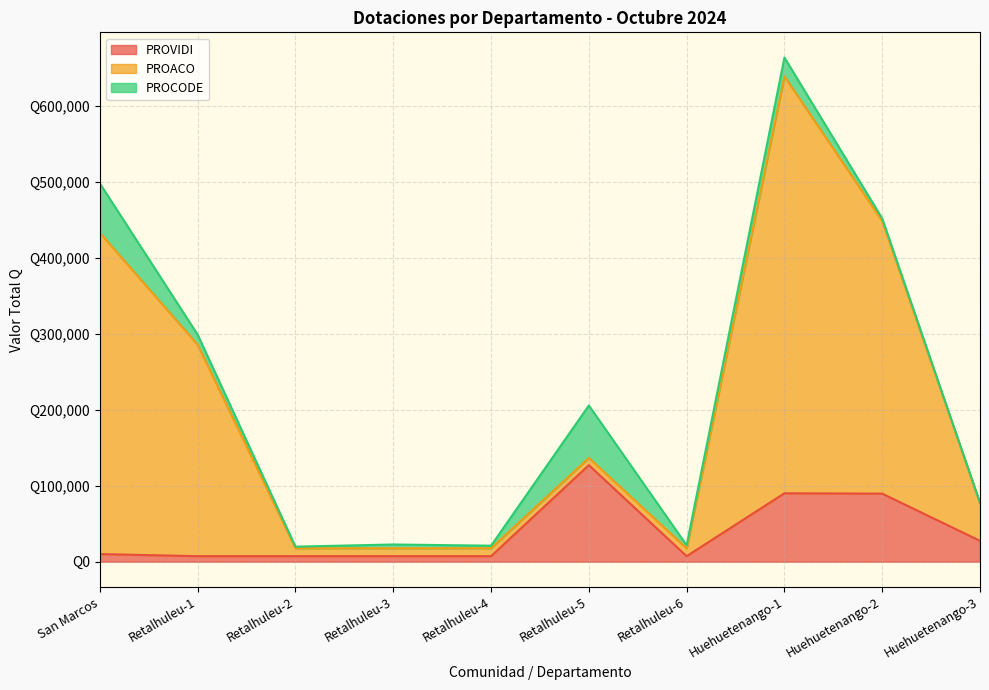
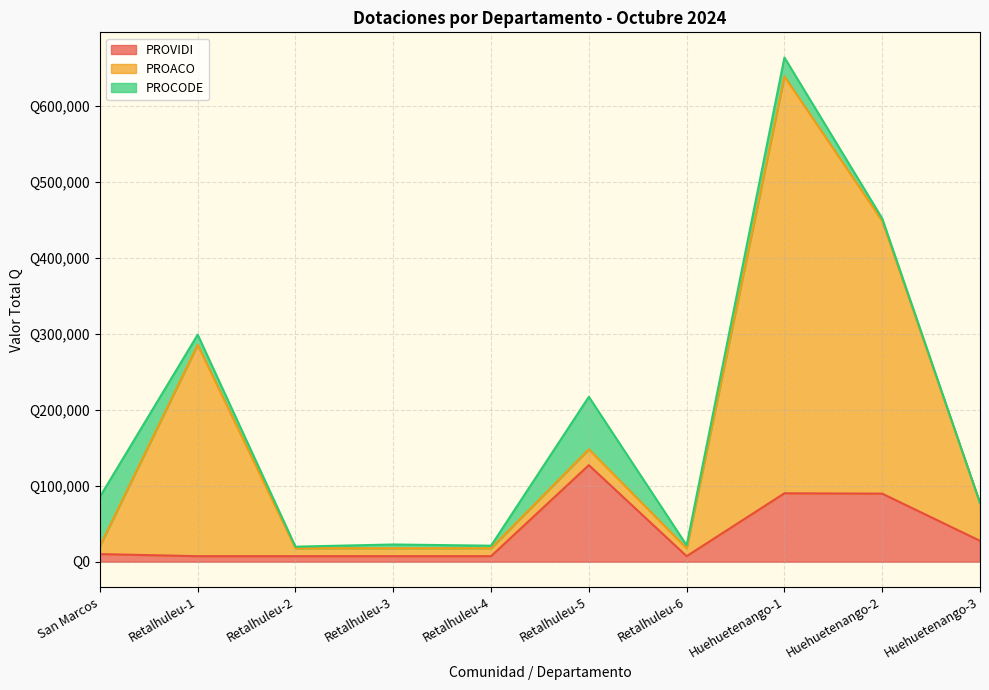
  {
    "PROVIDI": {
      "San Marcos": "Q10,000",
      "Retalhuleu-1": "Q10,000",
      "Retalhuleu-2": "Q10,000",
      "Retalhuleu-3": "Q10,000",
      "Retalhuleu-4": "Q10,000",
      "Retalhuleu-5": "Q130,000",
      "Retalhuleu-6": "Q10,000",
      "Huehuetenango-1": "Q90,000",
      "Huehuetenango-2": "Q90,000",
      "Huehuetenango-3": "Q30,000"
    },
    "PROACO": {
-     "San Marcos": "Q420,000",
+     "San Marcos": "Q10,000",
      "Retalhuleu-1": "Q280,000",
      "Retalhuleu-3": "Q10,000",
      "Retalhuleu-4": "Q10,000",
-     "Retalhuleu-5": "Q10,000",
+     "Retalhuleu-5": "Q20,000",
      "Retalhuleu-6": "Q10,000",
      "Huehuetenango-1": "Q550,000"
    },
    "PROCODE": {
      "San Marcos": "Q60,000",
      "Retalhuleu-1": "Q10,000",
      "Retalhuleu-3": "Q0",
      "Retalhuleu-4": "Q0",
      "Retalhuleu-5": "Q70,000",
      "Retalhuleu-6": "Q0",
      "Huehuetenango-1": "Q20,000"
    }
  }
